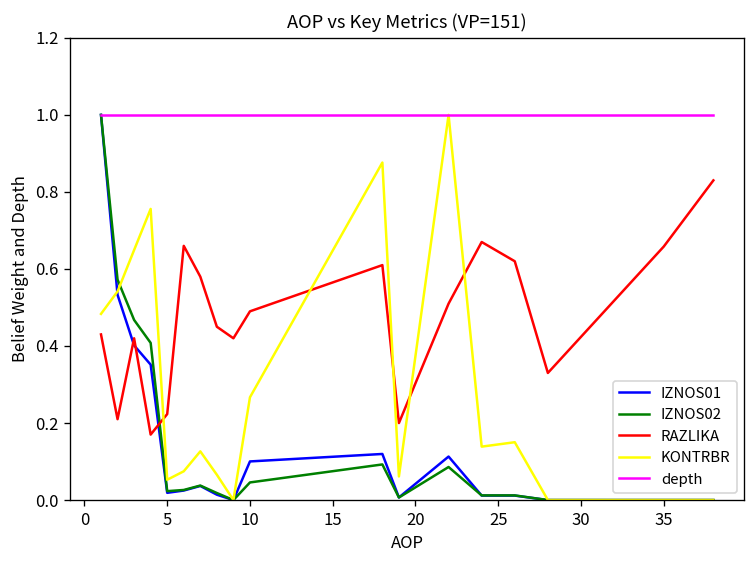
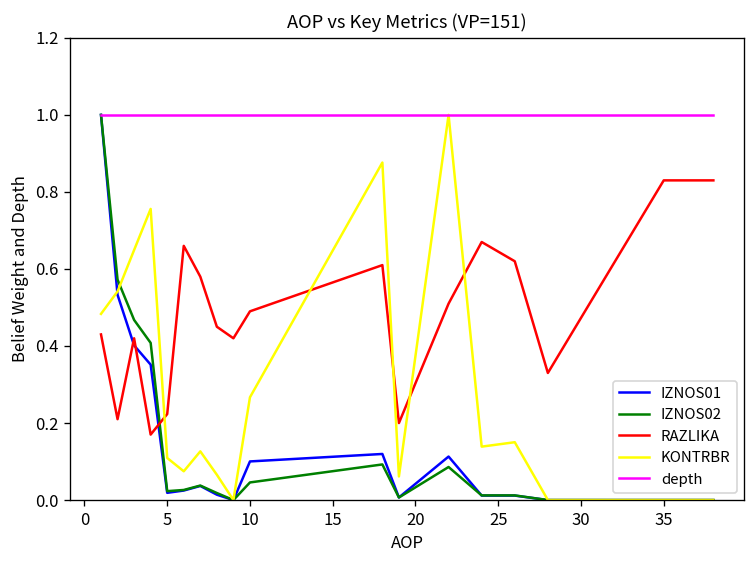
  {
    "IZNOS01": {
      "10": 0.10
    },
    "IZNOS02": {
      "10": 0.05
    },
    "RAZLIKA": {
      "5": 0.22,
      "10": 0.49,
-     "35": 0.66
+     "35": 0.83
    },
    "KONTRBR": {
-     "5": 0.05,
+     "5": 0.11,
      "10": 0.27
    },
    "depth": {
      "5": 1.00,
      "10": 1.00,
      "35": 1.00
    }
  }
